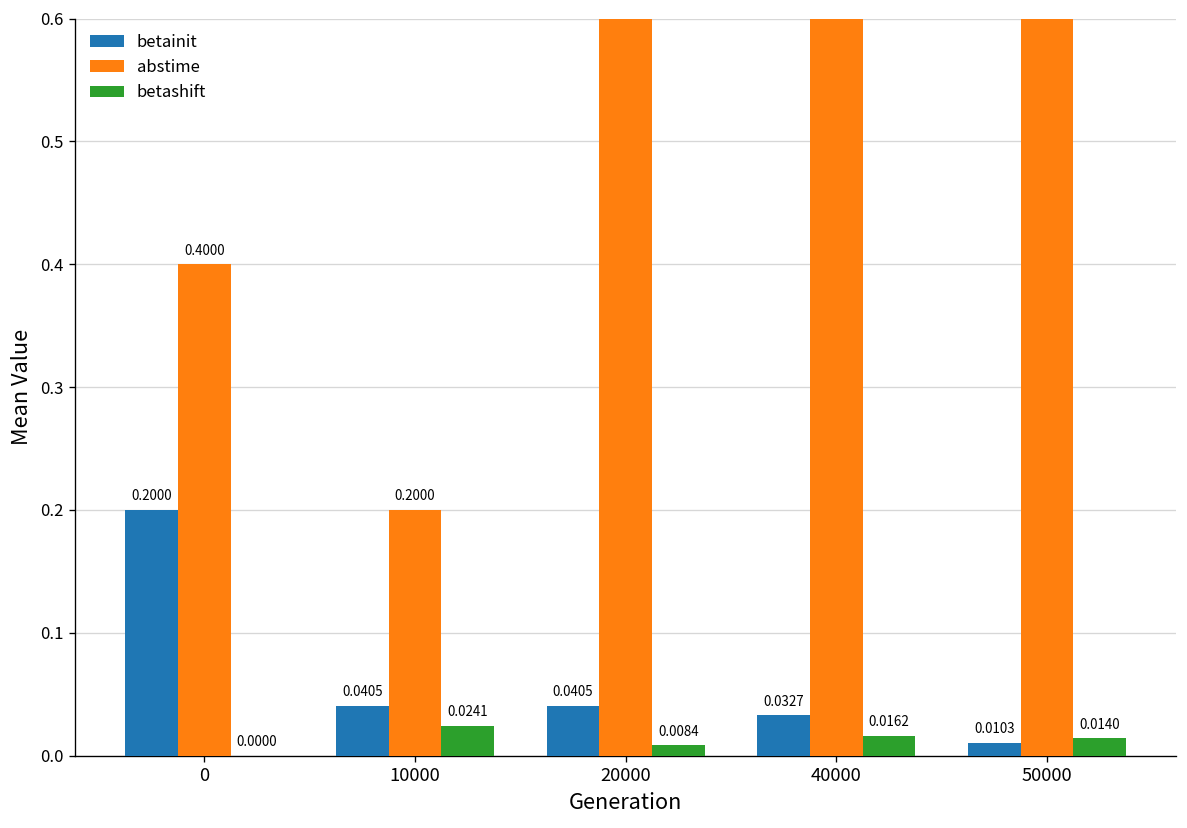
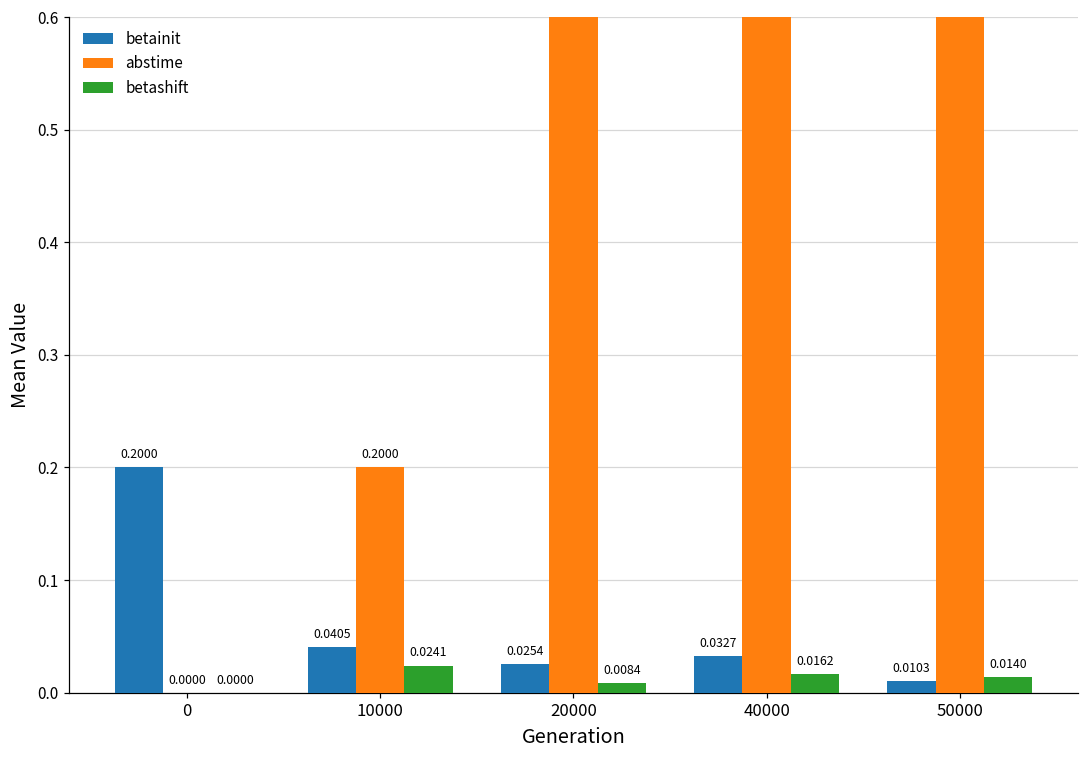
  {
    "betainit": {
      "0": 0.2000,
      "10000": 0.0405,
-     "20000": 0.0405,
+     "20000": 0.0254,
      "40000": 0.0327,
      "50000": 0.0103
    },
    "abstime": {
-     "0": 0.4000,
+     "0": 0.0000,
      "10000": 0.2000
    },
    "betashift": {
      "0": 0.0000,
      "10000": 0.0241,
      "20000": 0.0084,
      "40000": 0.0162,
      "50000": 0.0140
    }
  }
